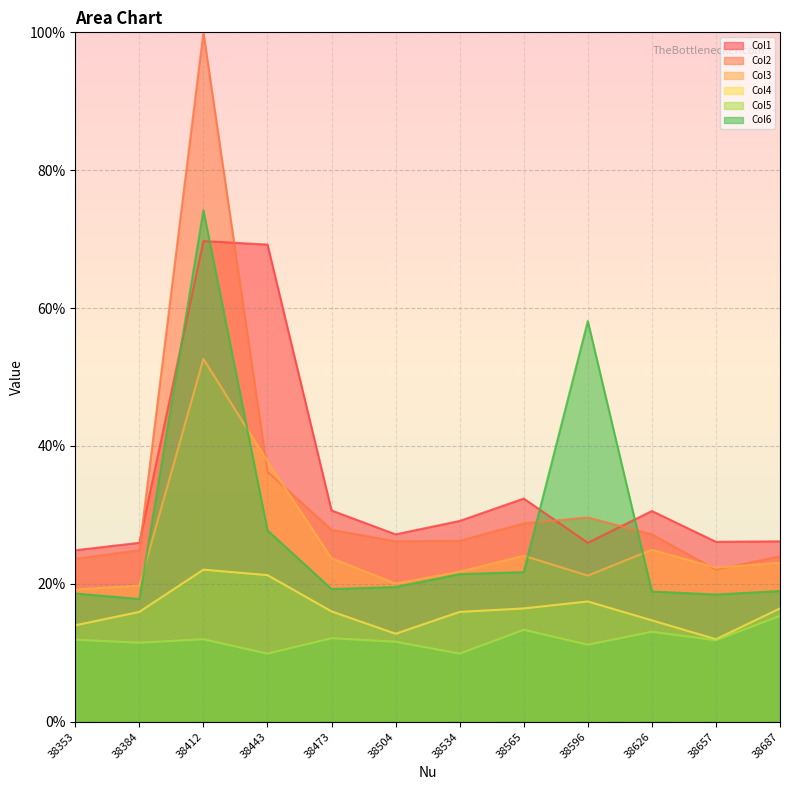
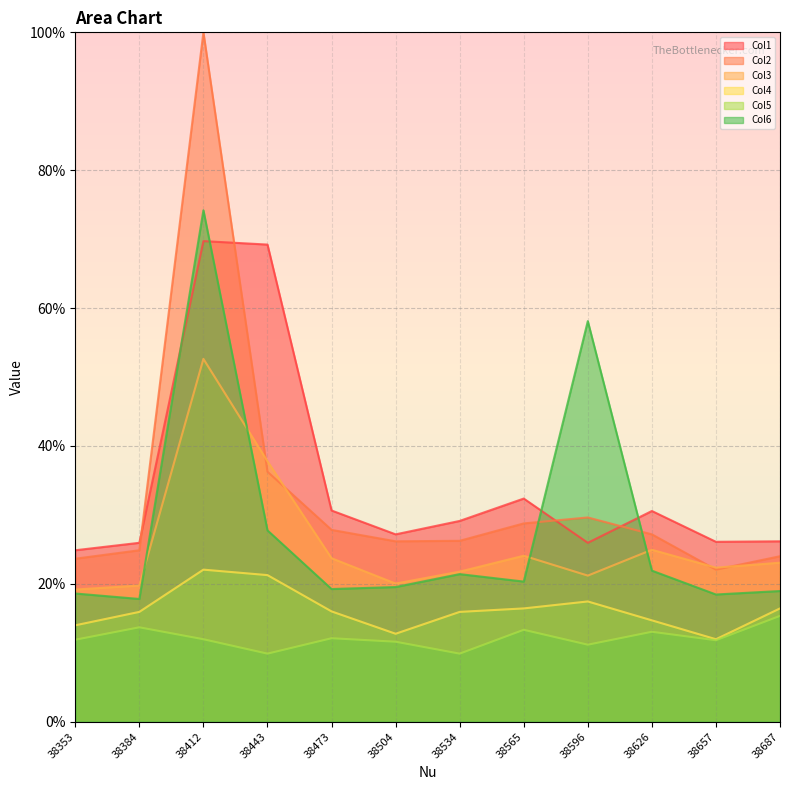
  {
    "Col5": {
      "38353": "12%",
-     "38384": "11%",
+     "38384": "14%",
      "38412": "12%",
      "38443": "10%",
      "38473": "12%",
      "38504": "12%",
      "38534": "10%",
      "38565": "13%",
      "38596": "11%",
      "38626": "13%",
      "38687": "15%"
    },
    "Col6": {
      "38353": "19%",
      "38384": "18%",
      "38412": "74%",
      "38443": "28%",
      "38473": "19%",
      "38504": "20%",
-     "38565": "22%",
+     "38565": "20%",
      "38596": "58%",
-     "38626": "19%",
+     "38626": "22%",
      "38657": "18%",
      "38687": "19%"
    }
  }
